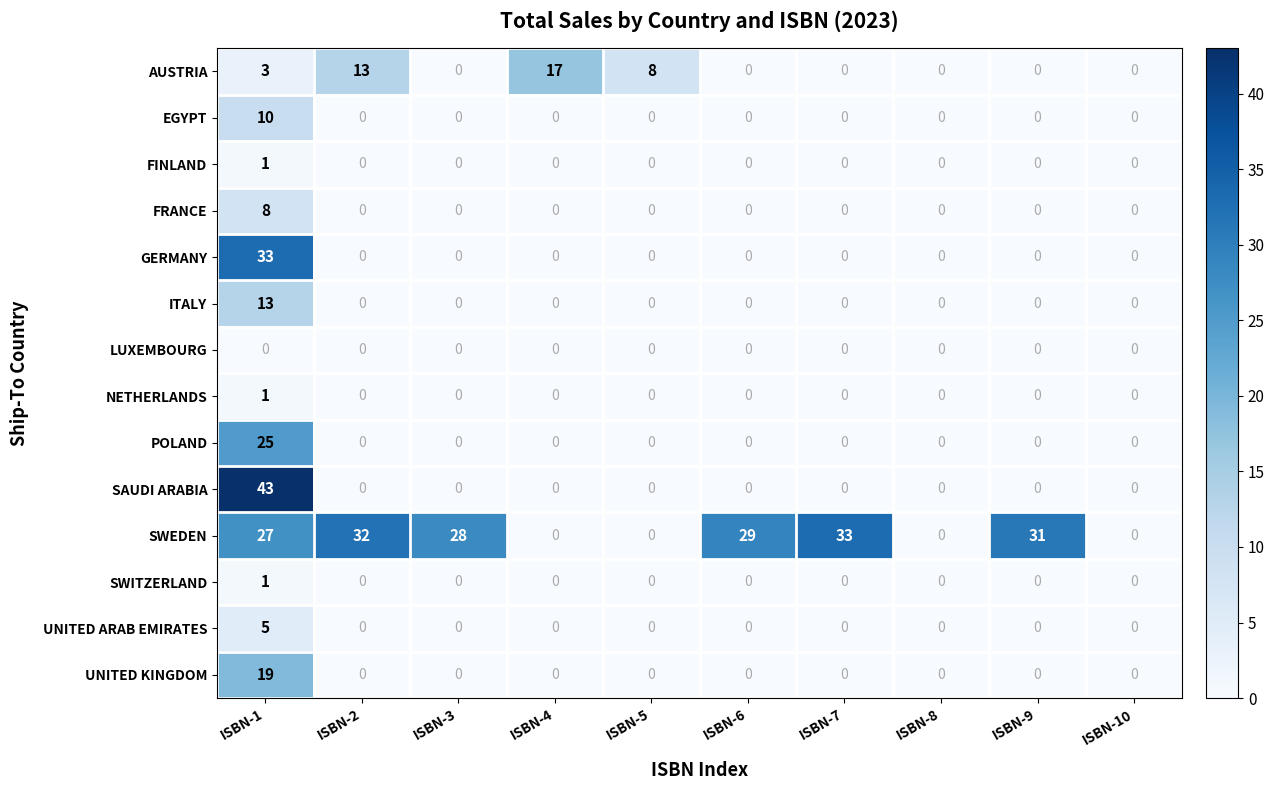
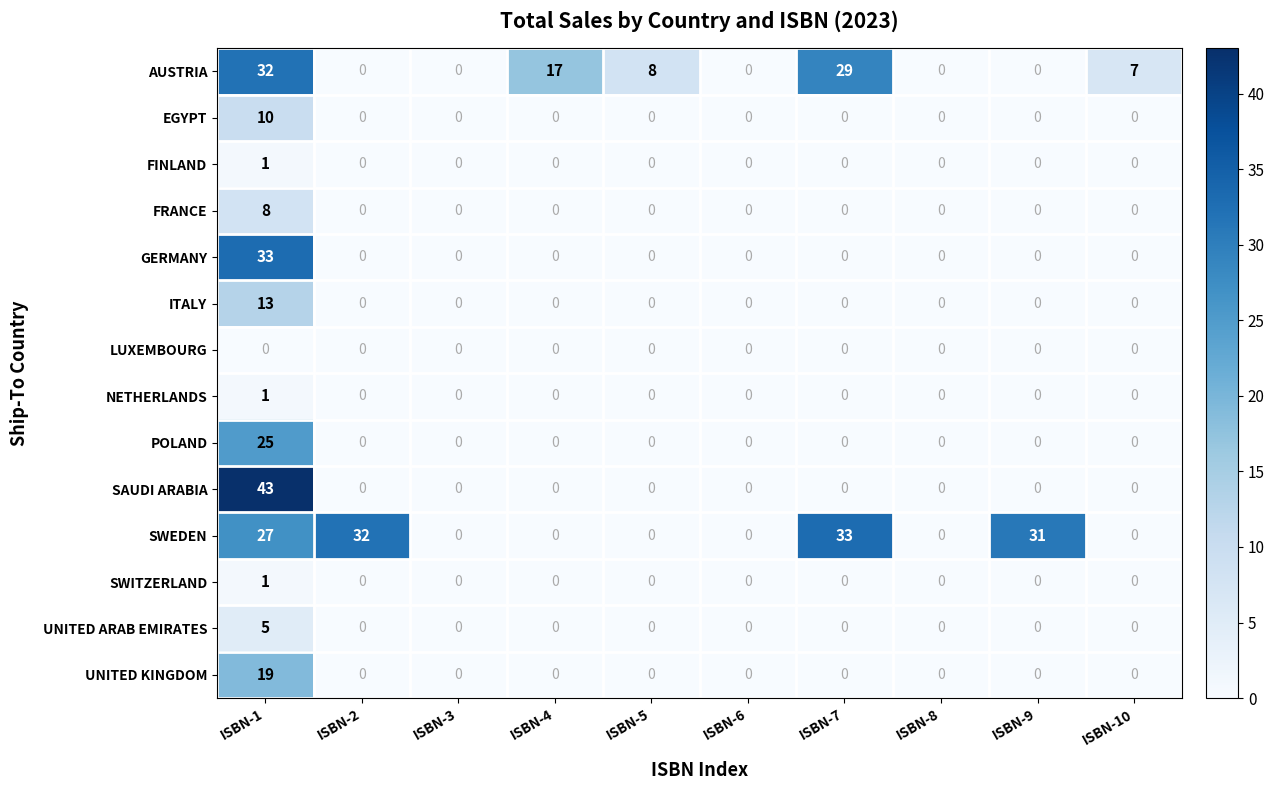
  {
    "AUSTRIA": {
-     "ISBN-1": 3,
-     "ISBN-2": 13,
+     "ISBN-1": 32,
+     "ISBN-2": 0,
      "ISBN-3": 0,
      "ISBN-4": 17,
      "ISBN-5": 8,
      "ISBN-6": 0,
-     "ISBN-7": 0,
+     "ISBN-7": 29,
      "ISBN-8": 0,
      "ISBN-9": 0,
-     "ISBN-10": 0
+     "ISBN-10": 7
    },
    "EGYPT": {
      "ISBN-1": 10,
      "ISBN-2": 0,
      "ISBN-3": 0,
      "ISBN-4": 0,
      "ISBN-5": 0,
      "ISBN-6": 0,
      "ISBN-7": 0,
      "ISBN-8": 0,
      "ISBN-9": 0,
      "ISBN-10": 0
    },
    "FINLAND": {
      "ISBN-1": 1,
      "ISBN-2": 0,
      "ISBN-3": 0,
      "ISBN-4": 0,
      "ISBN-5": 0,
      "ISBN-6": 0,
      "ISBN-7": 0,
      "ISBN-8": 0,
      "ISBN-9": 0,
      "ISBN-10": 0
    },
    "FRANCE": {
      "ISBN-1": 8,
      "ISBN-2": 0,
      "ISBN-3": 0,
      "ISBN-4": 0,
      "ISBN-5": 0,
      "ISBN-6": 0,
      "ISBN-7": 0,
      "ISBN-8": 0,
      "ISBN-9": 0,
      "ISBN-10": 0
    },
    "GERMANY": {
      "ISBN-1": 33,
      "ISBN-2": 0,
      "ISBN-3": 0,
      "ISBN-4": 0,
      "ISBN-5": 0,
      "ISBN-6": 0,
      "ISBN-7": 0,
      "ISBN-8": 0,
      "ISBN-9": 0,
      "ISBN-10": 0
    },
    "ITALY": {
      "ISBN-1": 13,
      "ISBN-2": 0,
      "ISBN-3": 0,
      "ISBN-4": 0,
      "ISBN-5": 0,
      "ISBN-6": 0,
      "ISBN-7": 0,
      "ISBN-8": 0,
      "ISBN-9": 0,
      "ISBN-10": 0
    },
    "LUXEMBOURG": {
      "ISBN-1": 0,
      "ISBN-2": 0,
      "ISBN-3": 0,
      "ISBN-4": 0,
      "ISBN-5": 0,
      "ISBN-6": 0,
      "ISBN-7": 0,
      "ISBN-8": 0,
      "ISBN-9": 0,
      "ISBN-10": 0
    },
    "NETHERLANDS": {
      "ISBN-1": 1,
      "ISBN-2": 0,
      "ISBN-3": 0,
      "ISBN-4": 0,
      "ISBN-5": 0,
      "ISBN-6": 0,
      "ISBN-7": 0,
      "ISBN-8": 0,
      "ISBN-9": 0,
      "ISBN-10": 0
    },
    "POLAND": {
      "ISBN-1": 25,
      "ISBN-2": 0,
      "ISBN-3": 0,
      "ISBN-4": 0,
      "ISBN-5": 0,
      "ISBN-6": 0,
      "ISBN-7": 0,
      "ISBN-8": 0,
      "ISBN-9": 0,
      "ISBN-10": 0
    },
    "SAUDI ARABIA": {
      "ISBN-1": 43,
      "ISBN-2": 0,
      "ISBN-3": 0,
      "ISBN-4": 0,
      "ISBN-5": 0,
      "ISBN-6": 0,
      "ISBN-7": 0,
      "ISBN-8": 0,
      "ISBN-9": 0,
      "ISBN-10": 0
    },
    "SWEDEN": {
      "ISBN-1": 27,
      "ISBN-2": 32,
-     "ISBN-3": 28,
+     "ISBN-3": 0,
      "ISBN-4": 0,
      "ISBN-5": 0,
-     "ISBN-6": 29,
+     "ISBN-6": 0,
      "ISBN-7": 33,
      "ISBN-8": 0,
      "ISBN-9": 31,
      "ISBN-10": 0
    },
    "SWITZERLAND": {
      "ISBN-1": 1,
      "ISBN-2": 0,
      "ISBN-3": 0,
      "ISBN-4": 0,
      "ISBN-5": 0,
      "ISBN-6": 0,
      "ISBN-7": 0,
      "ISBN-8": 0,
      "ISBN-9": 0,
      "ISBN-10": 0
    },
    "UNITED ARAB EMIRATES": {
      "ISBN-1": 5,
      "ISBN-2": 0,
      "ISBN-3": 0,
      "ISBN-4": 0,
      "ISBN-5": 0,
      "ISBN-6": 0,
      "ISBN-7": 0,
      "ISBN-8": 0,
      "ISBN-9": 0,
      "ISBN-10": 0
    },
    "UNITED KINGDOM": {
      "ISBN-1": 19,
      "ISBN-2": 0,
      "ISBN-3": 0,
      "ISBN-4": 0,
      "ISBN-5": 0,
      "ISBN-6": 0,
      "ISBN-7": 0,
      "ISBN-8": 0,
      "ISBN-9": 0,
      "ISBN-10": 0
    }
  }
